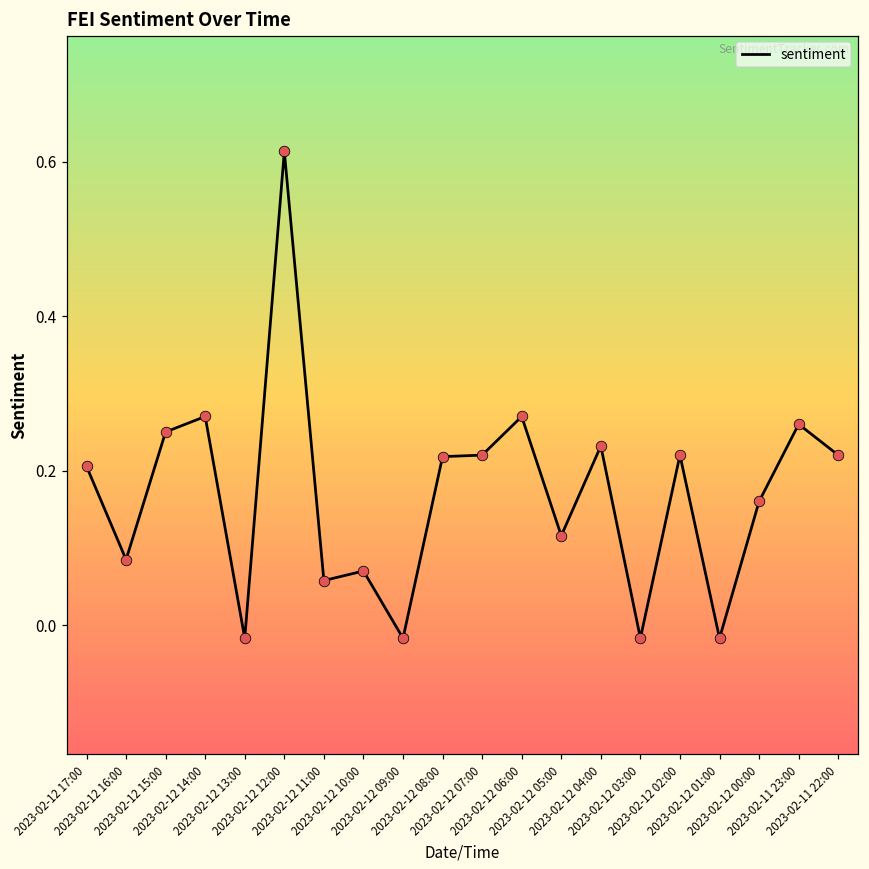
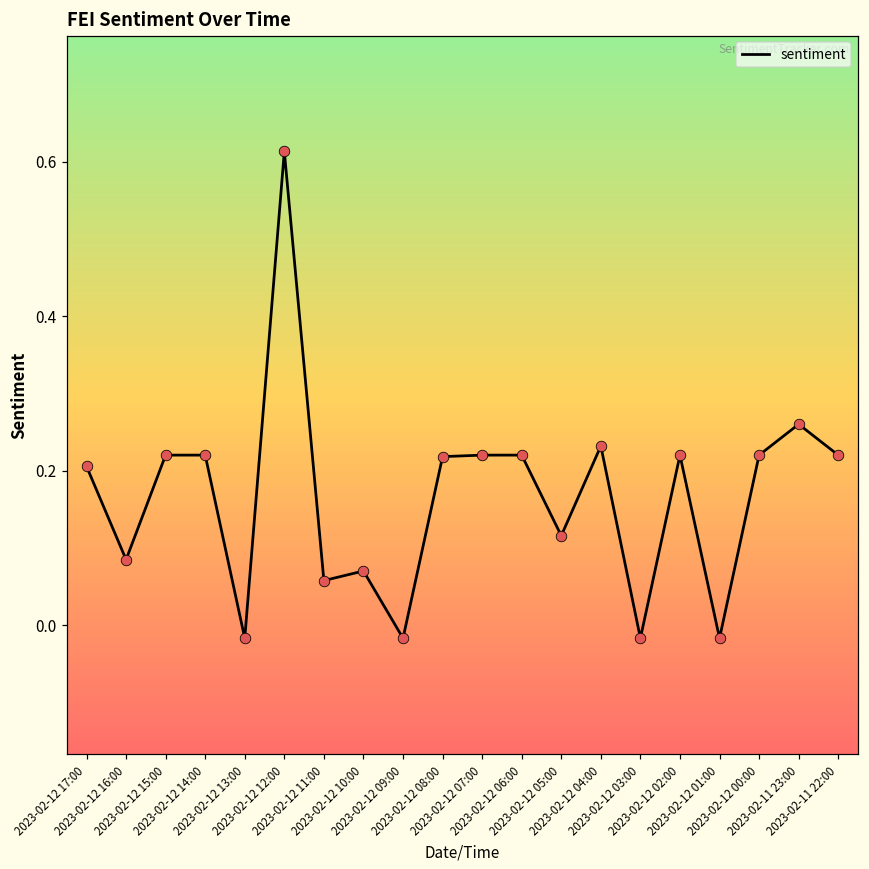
  {
    "2023-02-12 17:00": 0.21,
    "2023-02-12 16:00": 0.08,
-   "2023-02-12 15:00": 0.25,
-   "2023-02-12 14:00": 0.27,
+   "2023-02-12 15:00": 0.22,
+   "2023-02-12 14:00": 0.22,
    "2023-02-12 13:00": -0.02,
    "2023-02-12 12:00": 0.61,
    "2023-02-12 11:00": 0.06,
    "2023-02-12 10:00": 0.07,
    "2023-02-12 09:00": -0.02,
    "2023-02-12 08:00": 0.22,
    "2023-02-12 07:00": 0.22,
-   "2023-02-12 06:00": 0.27,
+   "2023-02-12 06:00": 0.22,
    "2023-02-12 05:00": 0.12,
    "2023-02-12 04:00": 0.23,
    "2023-02-12 03:00": -0.02,
    "2023-02-12 02:00": 0.22,
    "2023-02-12 01:00": -0.02,
-   "2023-02-12 00:00": 0.16,
+   "2023-02-12 00:00": 0.22,
    "2023-02-11 23:00": 0.26,
    "2023-02-11 22:00": 0.22
  }
